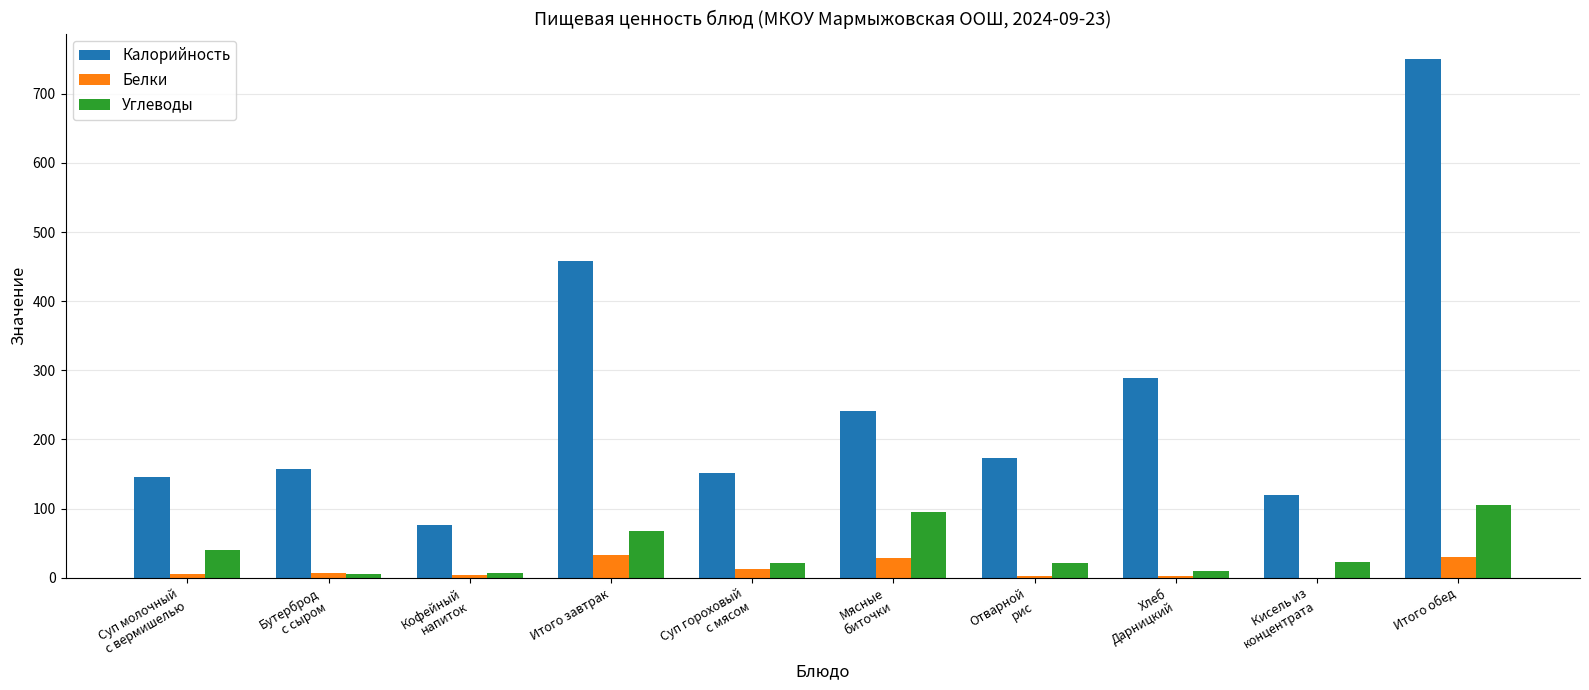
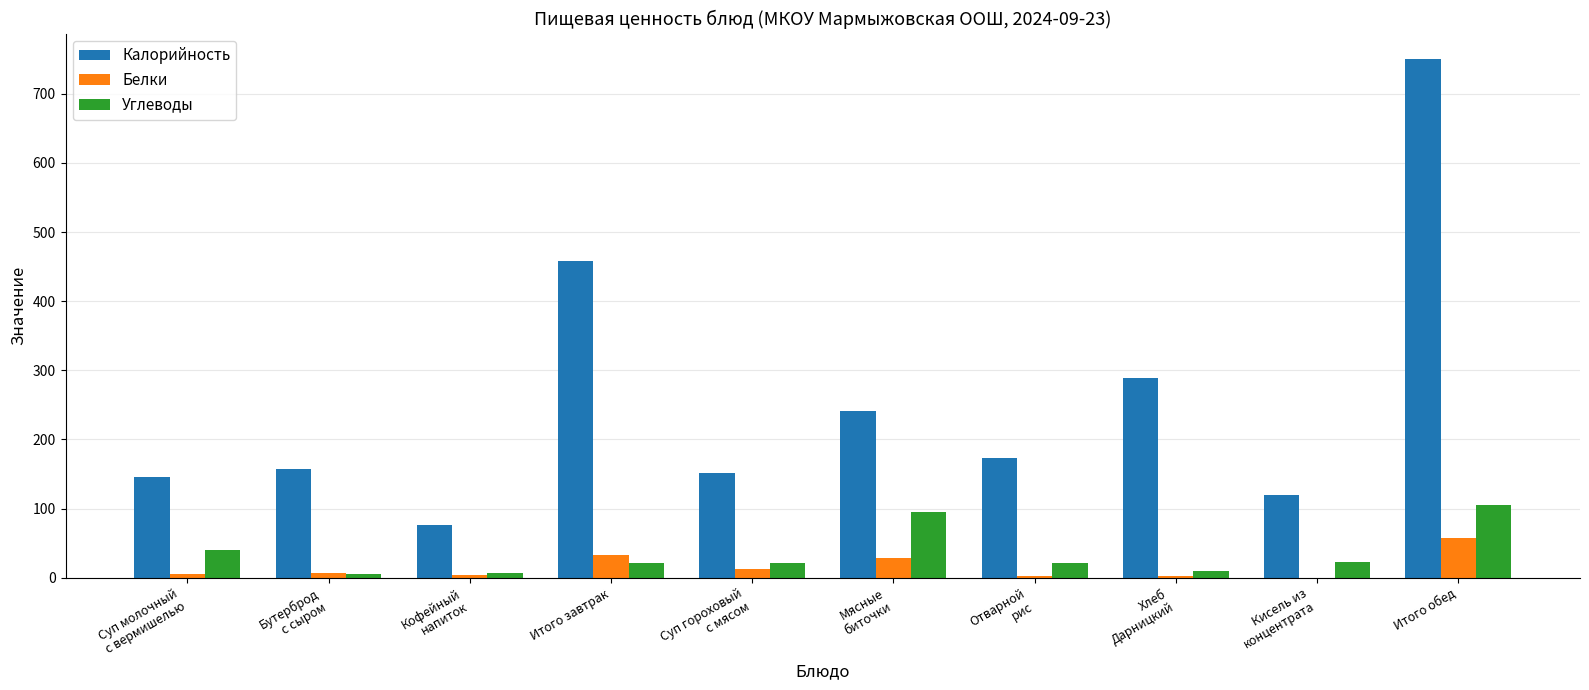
  {
    "Калорийность": {
      "Суп молочный с вермишелью": 150,
      "Бутерброд с сыром": 160,
      "Кофейный напиток": 80,
      "Итого завтрак": 460,
      "Суп гороховый с мясом": 150,
      "Мясные биточки": 240,
      "Отварной рис": 170,
      "Хлеб Дарницкий": 290,
      "Кисель из концентрата": 120,
      "Итого обед": 750
    },
    "Белки": {
      "Суп молочный с вермишелью": 10,
      "Бутерброд с сыром": 10,
      "Итого завтрак": 30,
      "Суп гороховый с мясом": 10,
      "Мясные биточки": 30,
-     "Итого обед": 30
+     "Итого обед": 60
    },
    "Углеводы": {
      "Суп молочный с вермишелью": 40,
      "Бутерброд с сыром": 10,
      "Кофейный напиток": 10,
-     "Итого завтрак": 70,
+     "Итого завтрак": 20,
      "Суп гороховый с мясом": 20,
      "Мясные биточки": 100,
      "Отварной рис": 20,
      "Хлеб Дарницкий": 10,
      "Кисель из концентрата": 20,
      "Итого обед": 100
    }
  }
